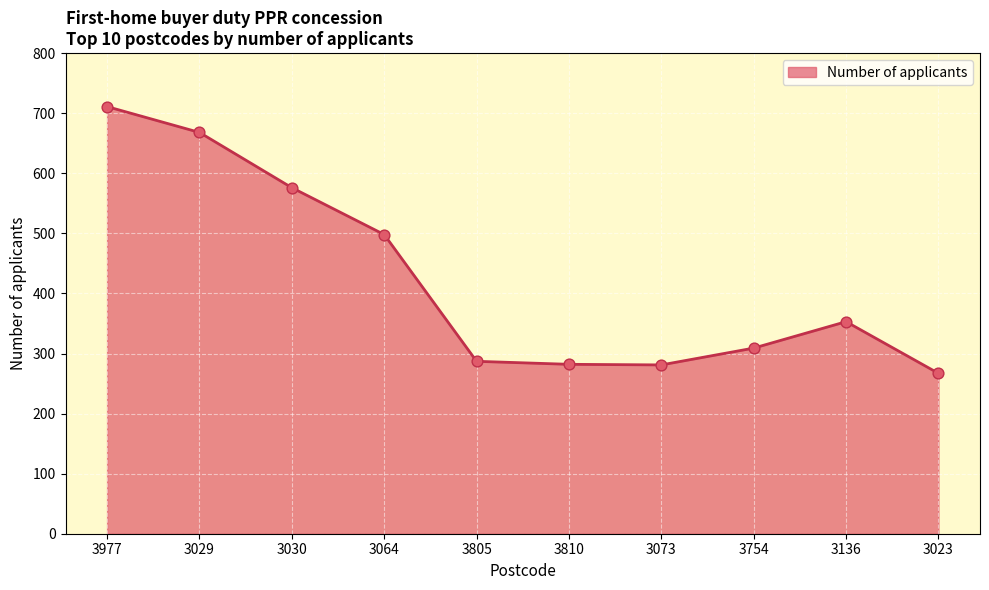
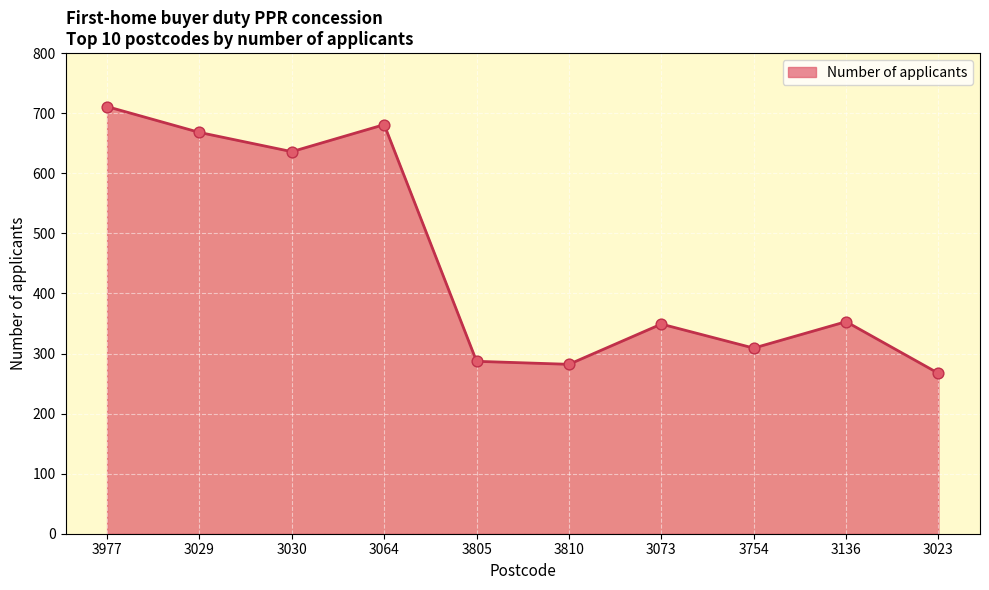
  {
    "3977": 710,
    "3029": 670,
-   "3030": 580,
-   "3064": 500,
+   "3030": 640,
+   "3064": 680,
    "3805": 290,
    "3810": 280,
-   "3073": 280,
+   "3073": 350,
    "3754": 310,
    "3136": 350,
    "3023": 270
  }
